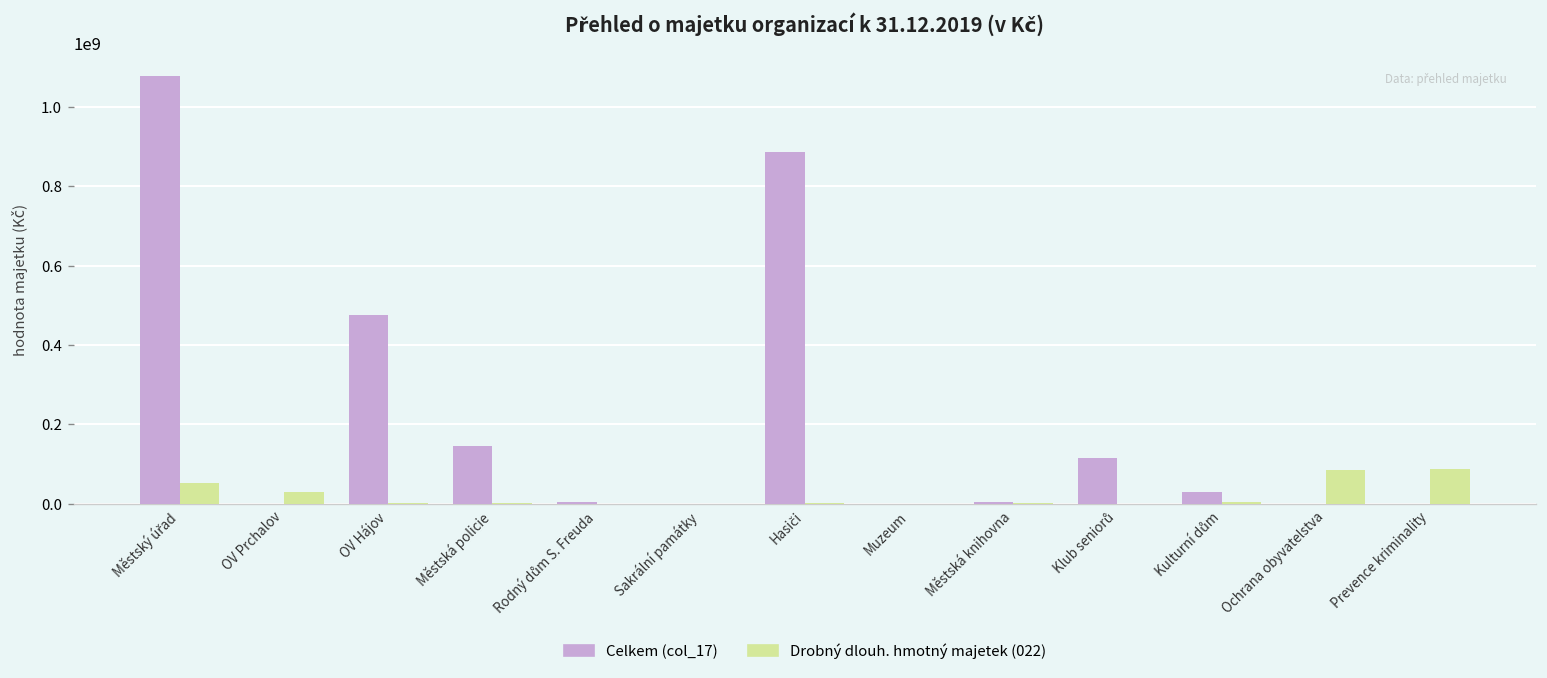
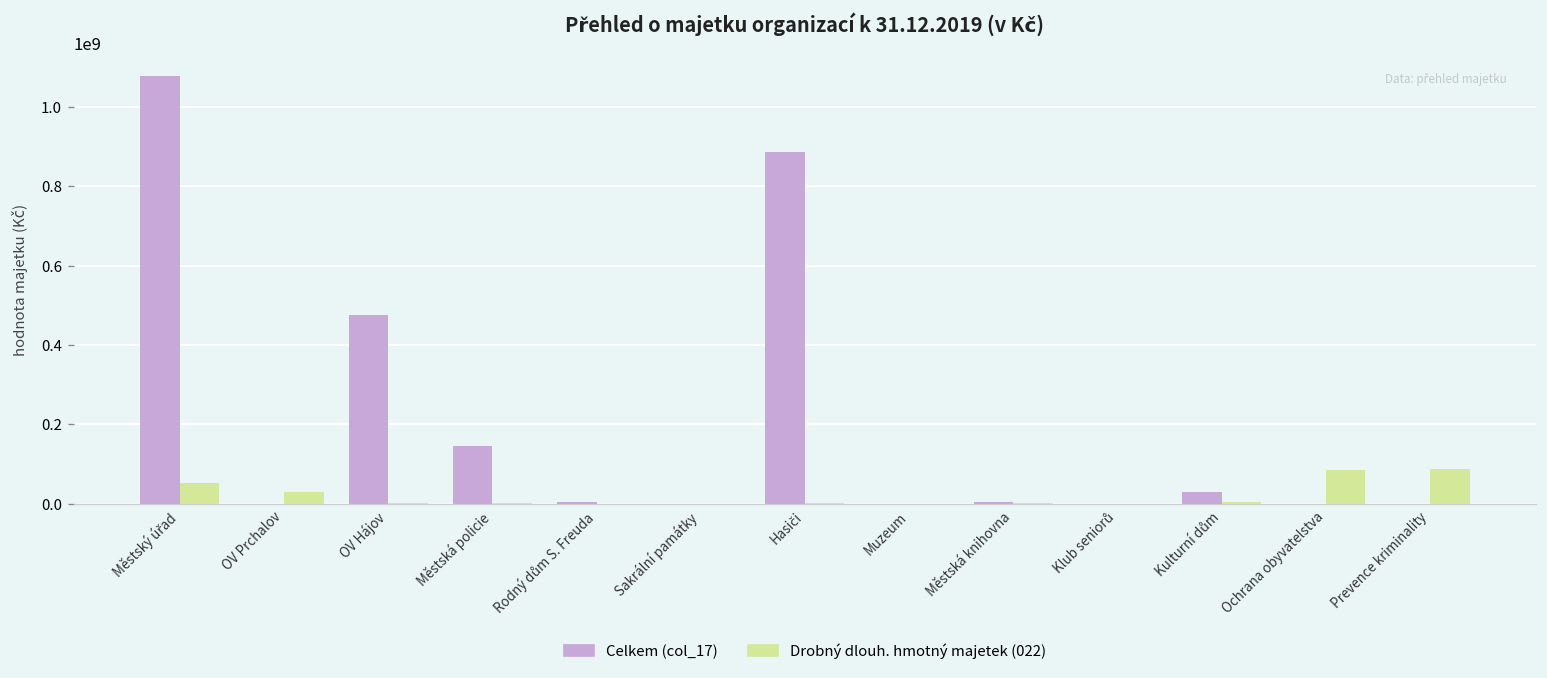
  {
    "Celkem (col_17)": {
      "Městský úřad": 1080000000,
      "OV Hájov": 480000000,
      "Městská policie": 140000000,
      "Hasiči": 890000000,
-     "Klub seniorů": 120000000,
+     "Klub seniorů": 0,
      "Kulturní dům": 30000000
    },
    "Drobný dlouh. hmotný majetek (022)": {
      "Městský úřad": 50000000,
      "OV Prchalov": 30000000,
      "Sakrální památky": 0,
      "Ochrana obyvatelstva": 90000000,
      "Prevence kriminality": 90000000
    }
  }
